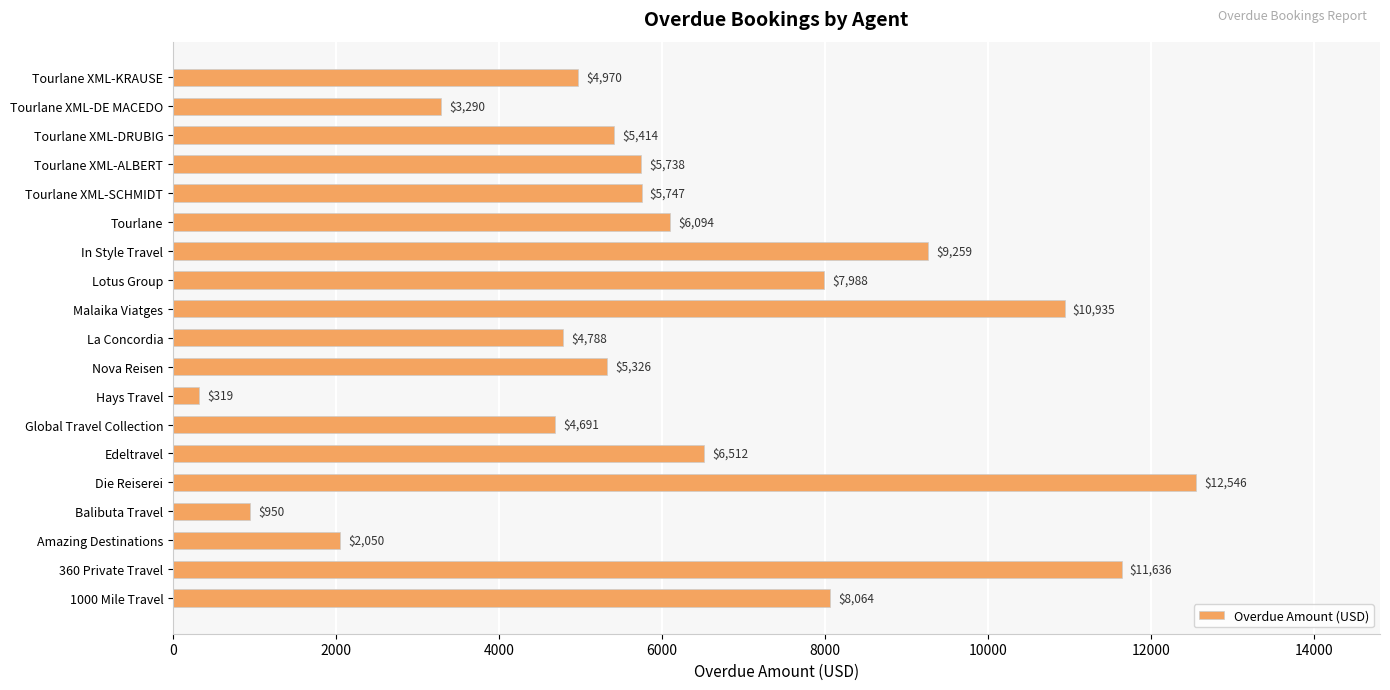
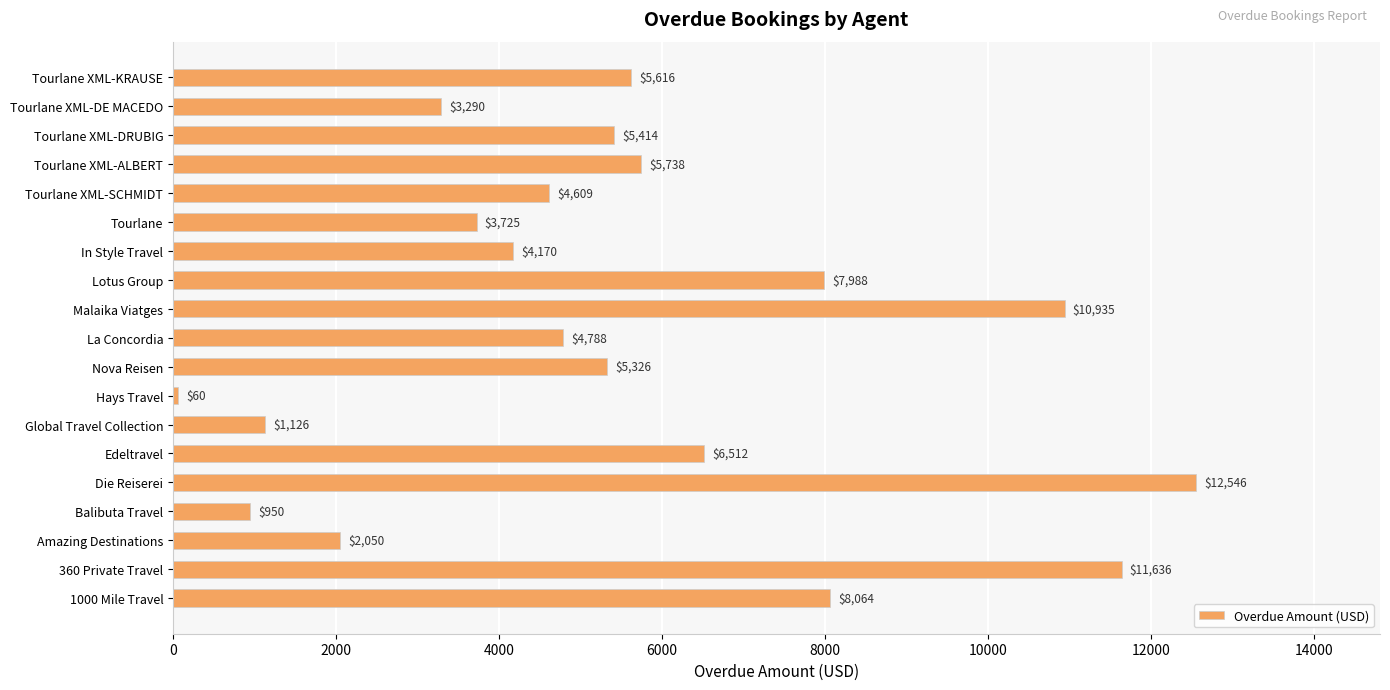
  {
-   "Tourlane XML-KRAUSE": "$4,970",
+   "Tourlane XML-KRAUSE": "$5,616",
    "Tourlane XML-DE MACEDO": "$3,290",
    "Tourlane XML-DRUBIG": "$5,414",
    "Tourlane XML-ALBERT": "$5,738",
-   "Tourlane XML-SCHMIDT": "$5,747",
-   "Tourlane": "$6,094",
-   "In Style Travel": "$9,259",
+   "Tourlane XML-SCHMIDT": "$4,609",
+   "Tourlane": "$3,725",
+   "In Style Travel": "$4,170",
    "Lotus Group": "$7,988",
    "Malaika Viatges": "$10,935",
    "La Concordia": "$4,788",
    "Nova Reisen": "$5,326",
-   "Hays Travel": "$319",
-   "Global Travel Collection": "$4,691",
+   "Hays Travel": "$60",
+   "Global Travel Collection": "$1,126",
    "Edeltravel": "$6,512",
    "Die Reiserei": "$12,546",
    "Balibuta Travel": "$950",
    "Amazing Destinations": "$2,050",
    "360 Private Travel": "$11,636",
    "1000 Mile Travel": "$8,064"
  }
